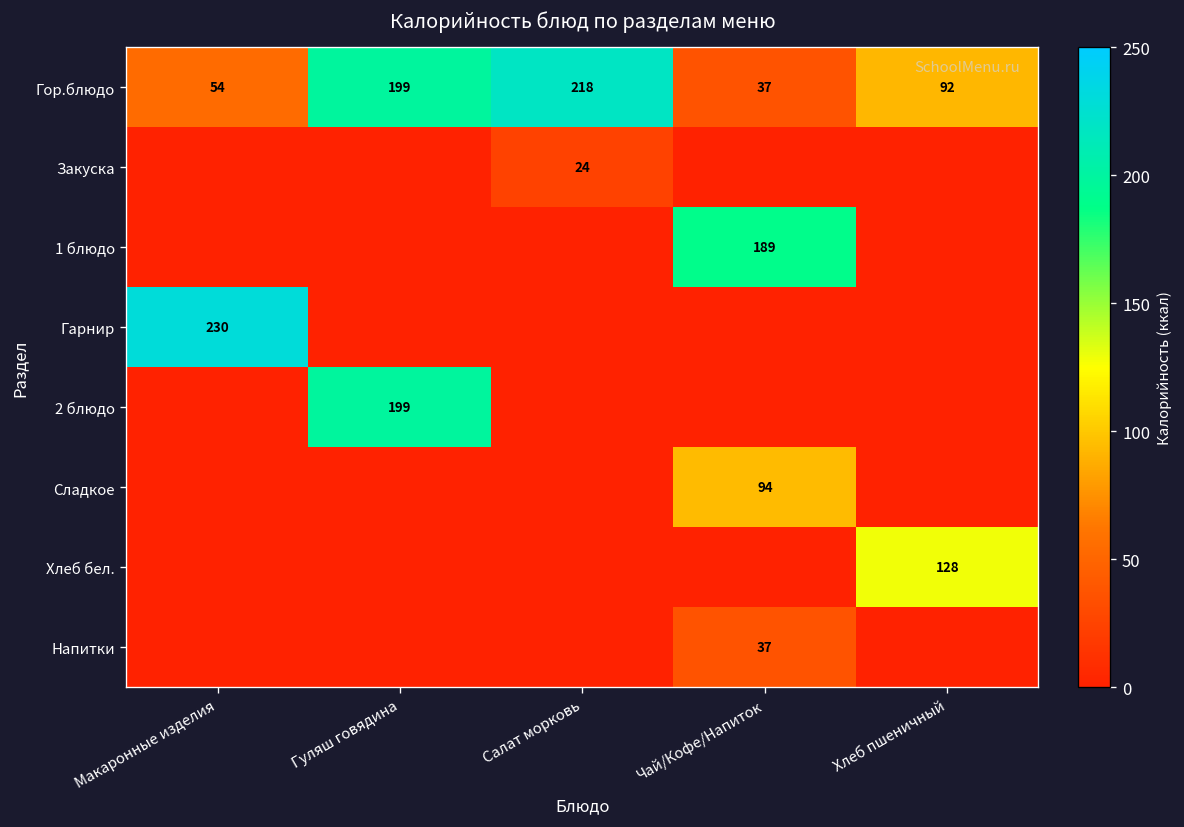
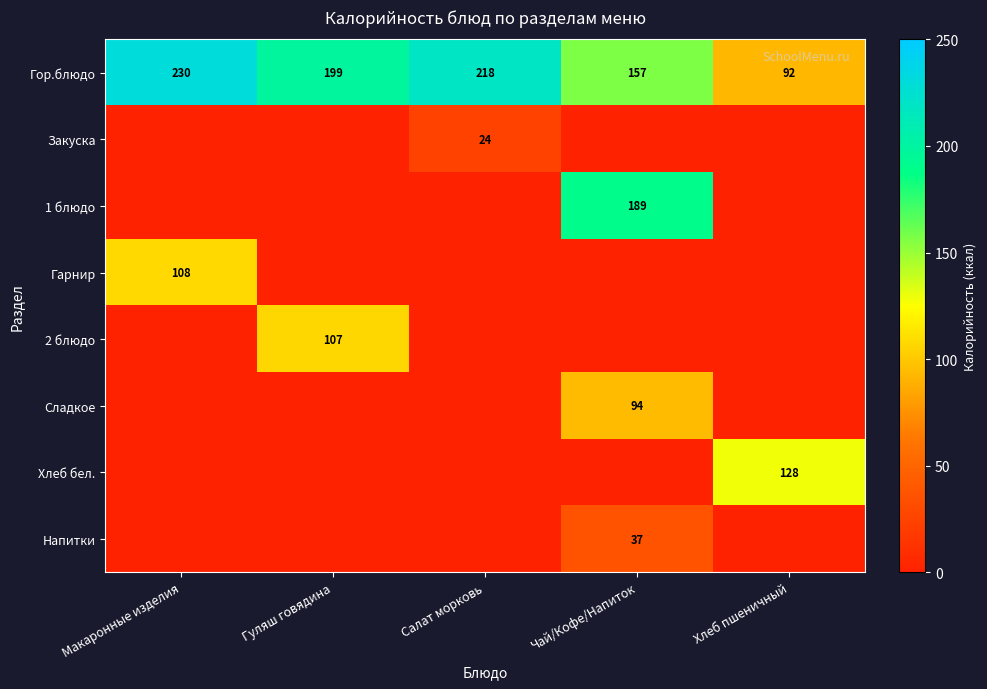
  {
    "Гор.блюдо": {
-     "Макаронные изделия": 54,
+     "Макаронные изделия": 230,
      "Гуляш говядина": 199,
      "Салат морковь": 218,
-     "Чай/Кофе/Напиток": 37
+     "Чай/Кофе/Напиток": 157
    },
    "Закуска": {
      "Салат морковь": 24
    },
    "1 блюдо": {
      "Чай/Кофе/Напиток": 189
    },
    "Гарнир": {
-     "Макаронные изделия": 230
+     "Макаронные изделия": 108
    },
    "2 блюдо": {
-     "Гуляш говядина": 199
+     "Гуляш говядина": 107
    },
    "Сладкое": {
      "Чай/Кофе/Напиток": 94
    },
    "Хлеб бел.": {
      "Хлеб пшеничный": 128
    },
    "Напитки": {
      "Чай/Кофе/Напиток": 37
    }
  }
